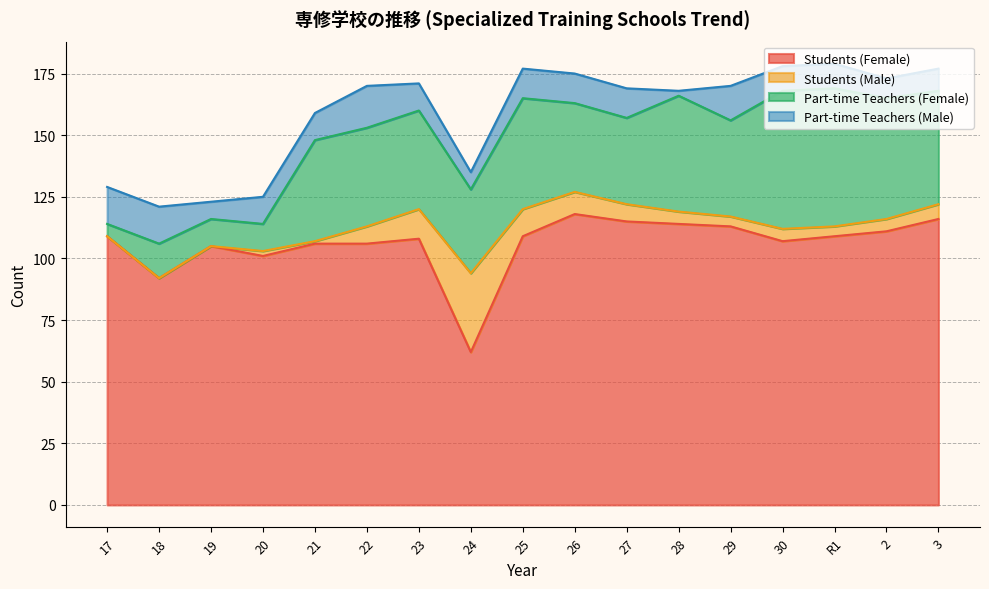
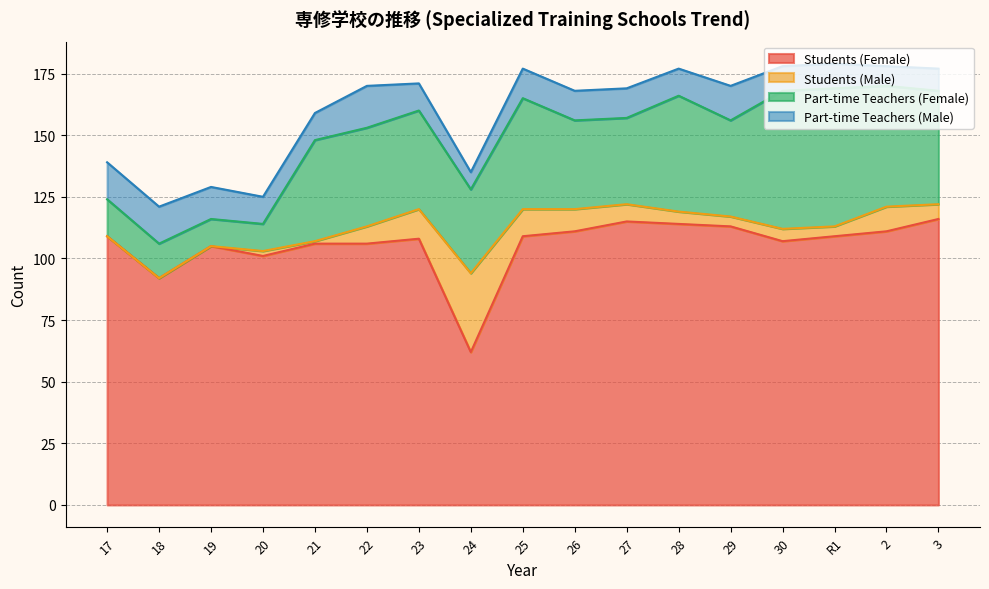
  {
    "Students (Female)": {
      "20": 101,
      "22": 106,
      "23": 108,
      "24": 62,
      "25": 109,
-     "26": 118,
+     "26": 111,
      "27": 115,
      "28": 114,
      "29": 113,
      "30": 107,
      "R1": 109,
      "2": 111,
      "3": 116
    },
    "Students (Male)": {
      "20": 2,
      "22": 7,
      "23": 12,
      "24": 32,
      "25": 11,
      "26": 9,
      "27": 7,
      "28": 5,
      "29": 4,
      "30": 5,
      "R1": 4,
-     "2": 5,
+     "2": 10,
      "3": 6
    },
    "Part-time Teachers (Female)": {
-     "17": 5,
+     "17": 15,
      "18": 14,
      "19": 11,
      "20": 11,
      "21": 41,
      "22": 40,
      "23": 40,
      "24": 34,
      "25": 45,
      "26": 36,
      "27": 35,
      "28": 47,
      "29": 39
    },
    "Part-time Teachers (Male)": {
      "17": 15,
      "18": 15,
-     "19": 7,
+     "19": 13,
      "20": 11,
      "21": 11,
      "22": 17,
      "23": 11,
      "24": 7,
      "25": 12,
      "26": 12,
      "27": 12,
-     "28": 2,
+     "28": 11,
      "29": 14
    }
  }
